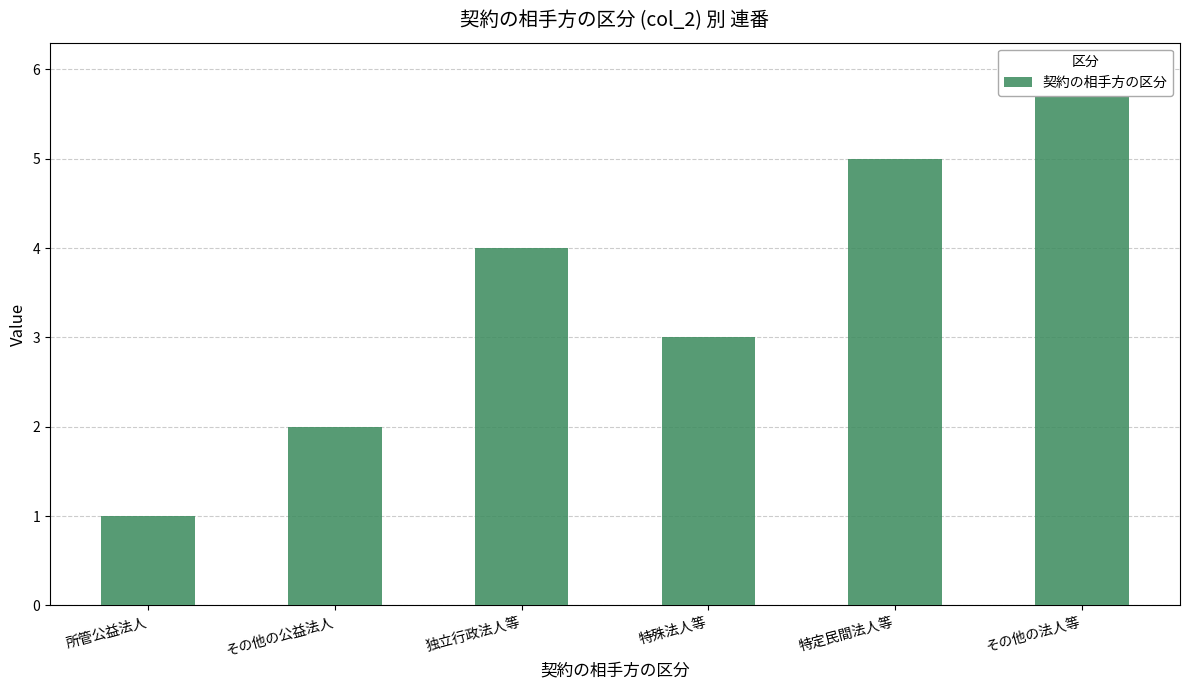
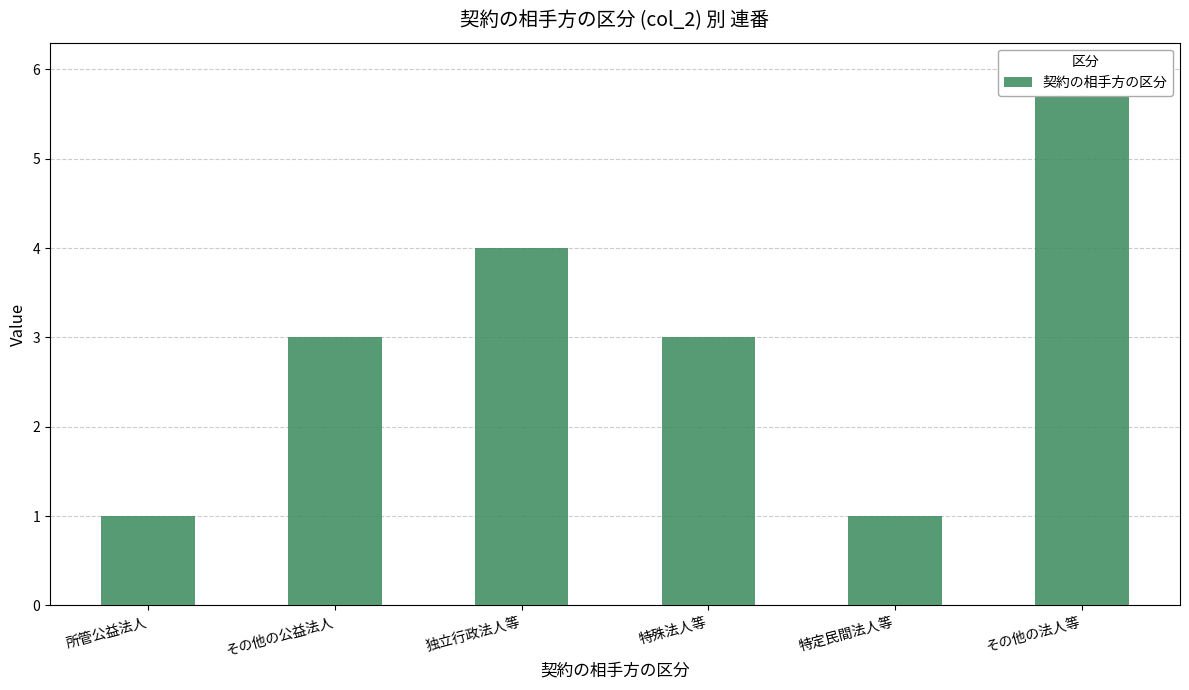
  {
    "所管公益法人": 1,
-   "その他の公益法人": 2,
+   "その他の公益法人": 3,
    "独立行政法人等": 4,
    "特殊法人等": 3,
-   "特定民間法人等": 5
+   "特定民間法人等": 1
  }
